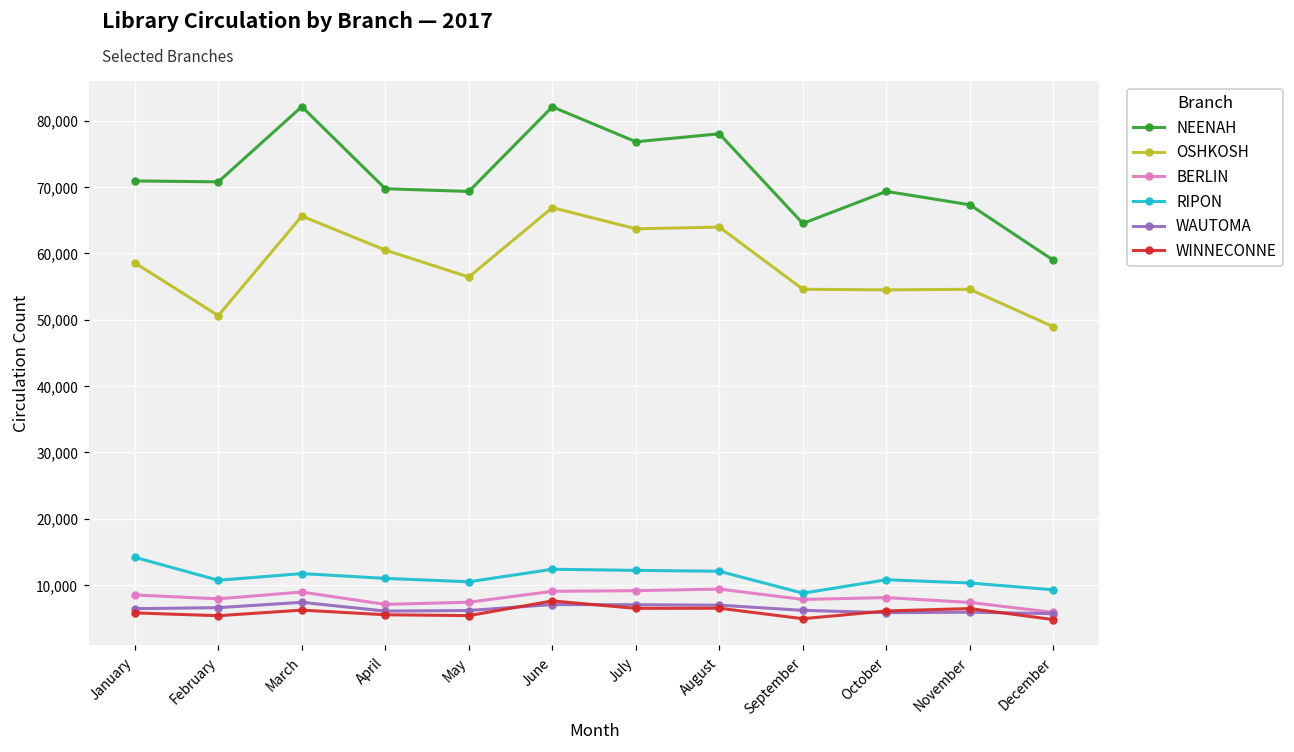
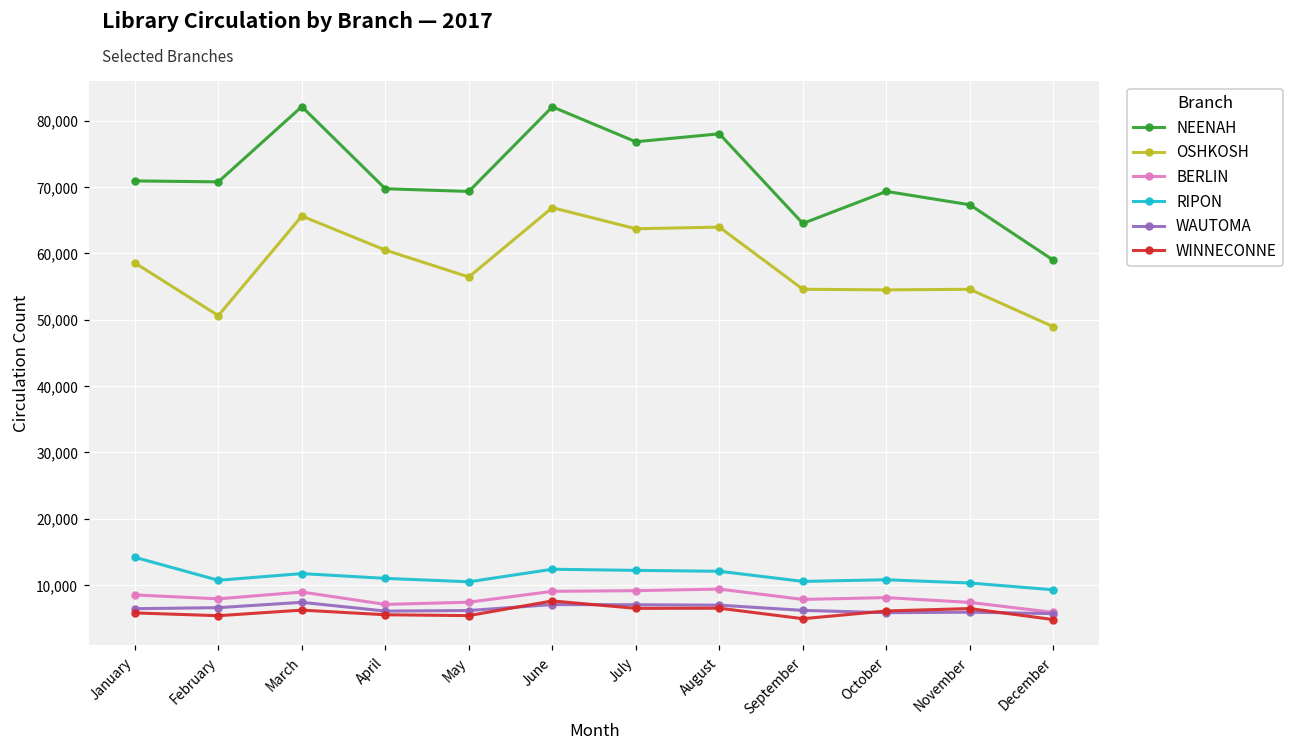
  {
    "NEENAH": {
      "January": "71,000",
      "February": "71,000",
      "March": "82,000",
      "April": "70,000",
      "May": "69,000",
      "June": "82,000",
      "July": "77,000",
      "August": "78,000",
      "September": "65,000",
      "October": "69,000",
      "November": "67,000",
      "December": "59,000"
    },
    "OSHKOSH": {
      "January": "59,000",
      "February": "51,000",
      "March": "66,000",
      "April": "61,000",
      "May": "56,000",
      "June": "67,000",
      "July": "64,000",
      "August": "64,000",
      "September": "55,000",
      "October": "55,000",
      "November": "55,000",
      "December": "49,000"
    },
    "BERLIN": {
      "January": "8,000",
      "February": "8,000",
      "March": "9,000",
      "April": "7,000",
      "May": "7,000",
      "June": "9,000",
      "July": "9,000",
      "August": "9,000",
      "September": "8,000",
      "October": "8,000",
      "November": "7,000"
    },
    "RIPON": {
      "January": "14,000",
      "February": "11,000",
      "March": "12,000",
      "April": "11,000",
      "May": "10,000",
      "June": "12,000",
      "July": "12,000",
      "August": "12,000",
-     "September": "9,000",
+     "September": "11,000",
      "October": "11,000",
      "November": "10,000",
      "December": "9,000"
    },
    "WAUTOMA": {
      "January": "6,000",
      "February": "7,000",
      "March": "7,000",
      "April": "6,000",
      "May": "6,000",
      "June": "7,000",
      "July": "7,000",
      "August": "7,000",
      "September": "6,000",
      "November": "6,000"
    },
    "WINNECONNE": {
      "January": "6,000",
      "February": "5,000",
      "March": "6,000",
      "April": "6,000",
      "May": "5,000",
      "June": "8,000",
      "July": "6,000",
      "August": "6,000",
      "September": "5,000",
      "November": "6,000",
      "December": "5,000"
    }
  }
